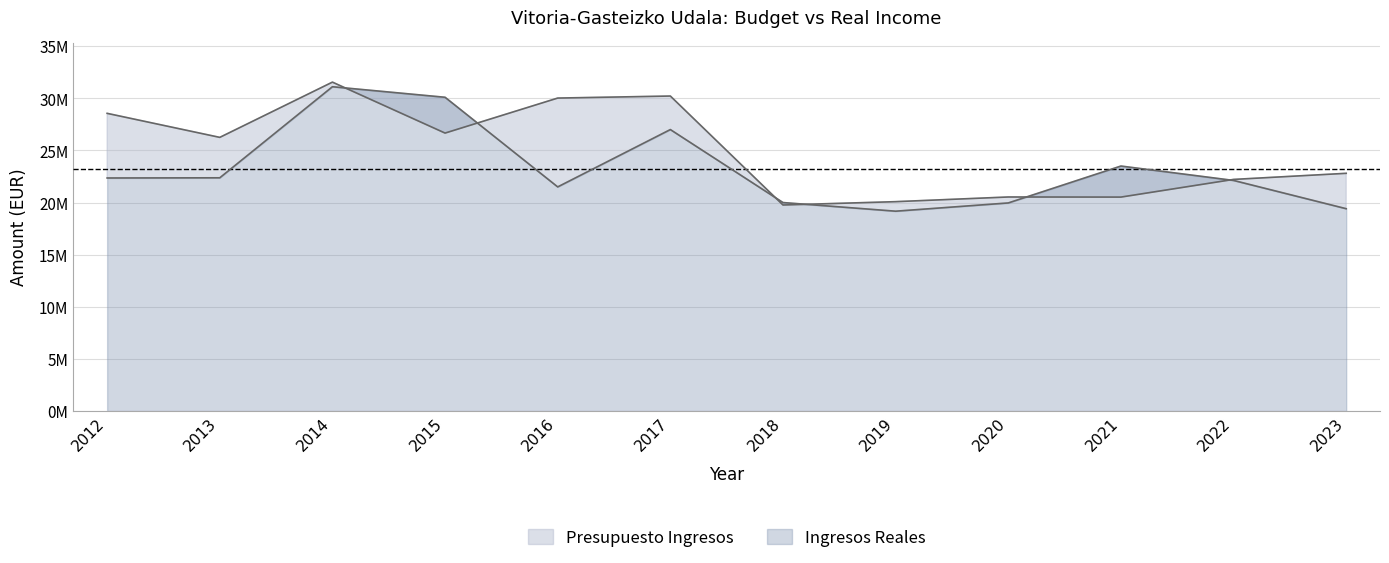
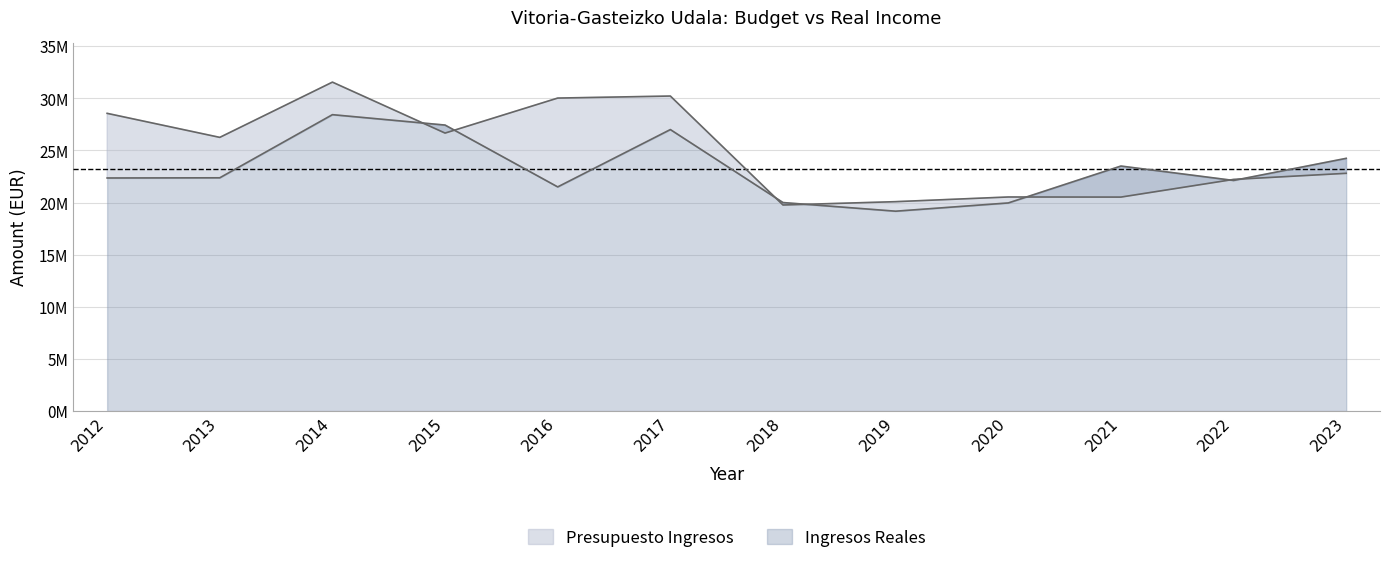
  {
    "Ingresos Reales": {
      "2012": 22400000,
      "2013": 22400000,
-     "2014": 31100000,
-     "2015": 30100000,
+     "2014": 28400000,
+     "2015": 27400000,
      "2016": 21500000,
      "2017": 27000000,
      "2019": 19200000,
      "2020": 20000000,
      "2021": 23500000,
-     "2023": 19400000
+     "2023": 24200000
    }
  }
